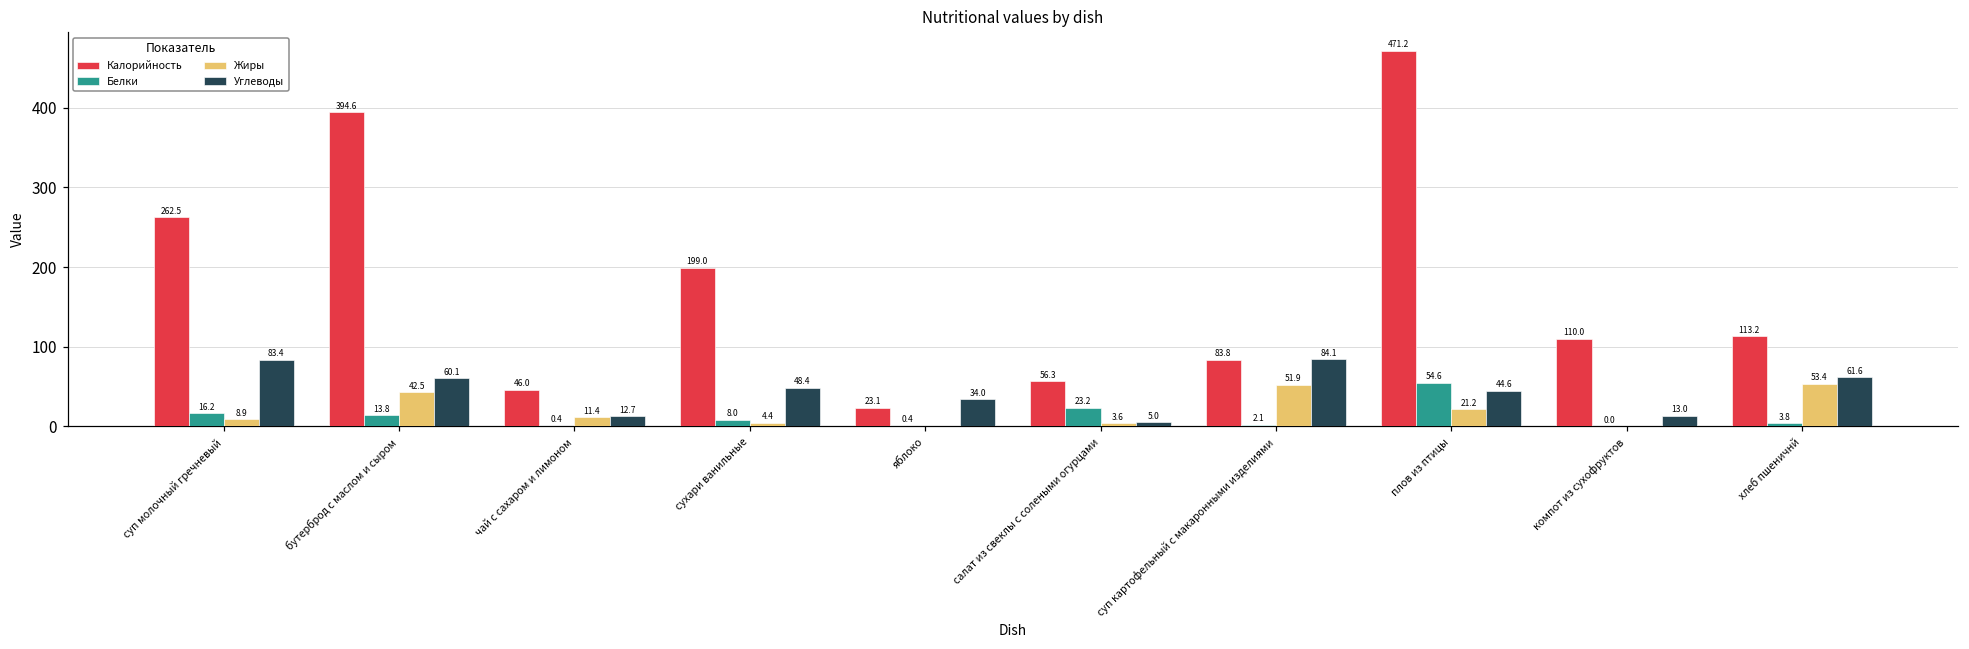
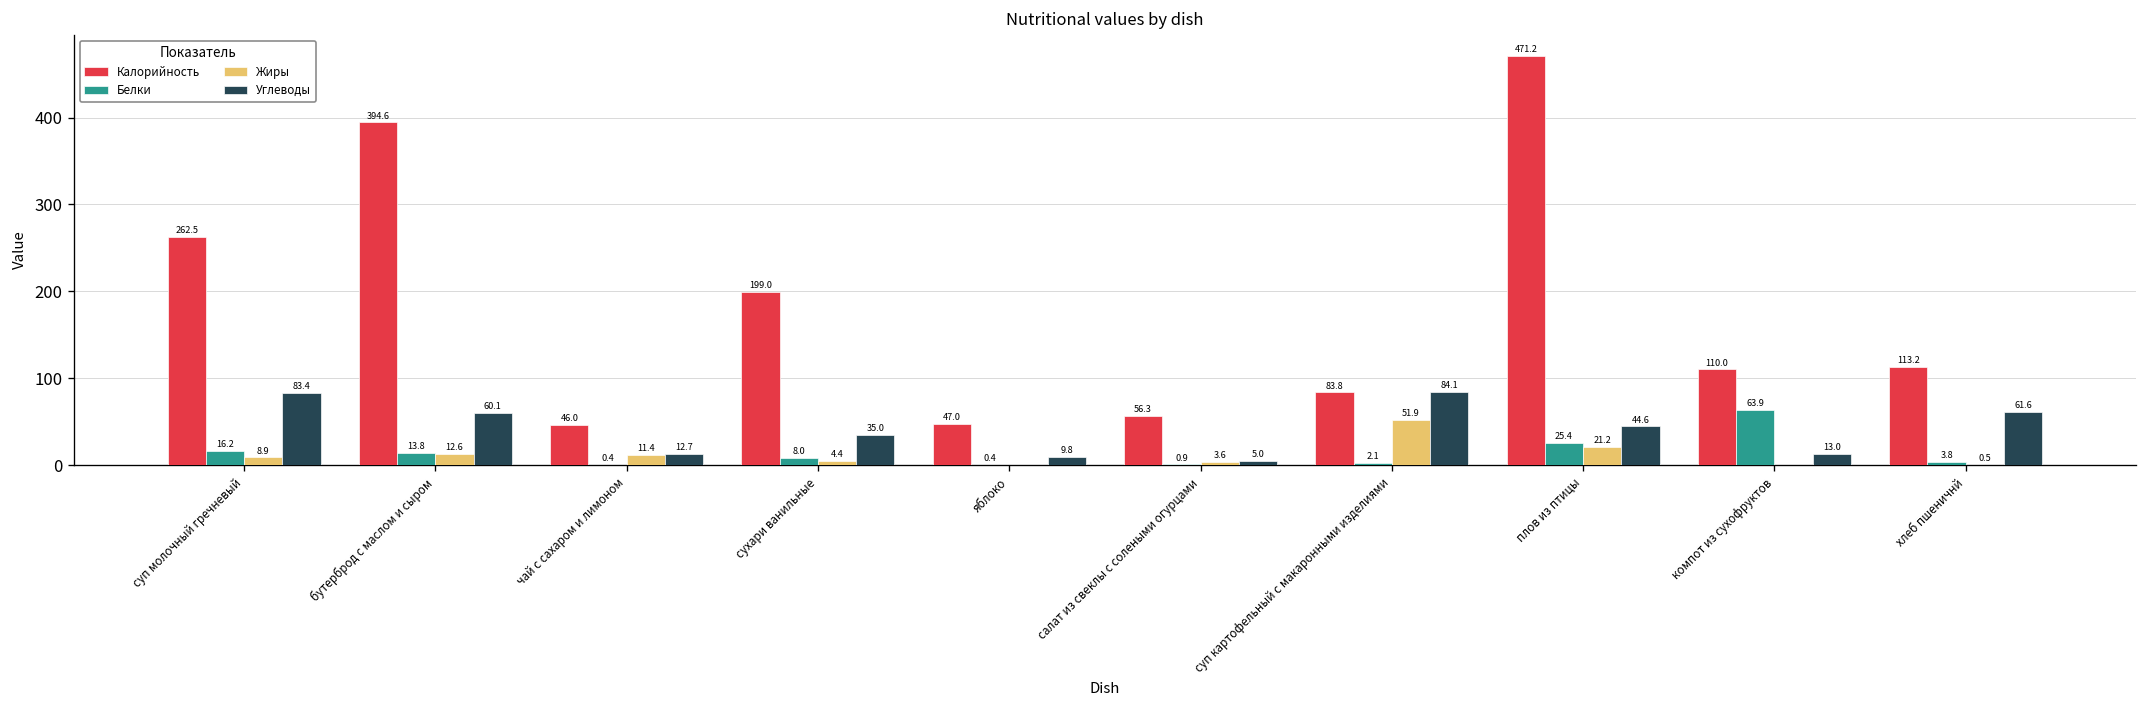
  {
    "Калорийность": {
      "суп молочный гречневый": 262.5,
      "бутерброд с маслом и сыром": 394.6,
      "чай с сахаром и лимоном": 46.0,
      "сухари ванильные": 199.0,
-     "яблоко": 23.1,
+     "яблоко": 47.0,
      "салат из свеклы с солеными огурцами": 56.3,
      "суп картофельный с макаронными изделиями": 83.8,
      "плов из птицы": 471.2,
      "компот из сухофруктов": 110.0,
      "хлеб пшеничнй": 113.2
    },
    "Белки": {
      "суп молочный гречневый": 16.2,
      "бутерброд с маслом и сыром": 13.8,
      "чай с сахаром и лимоном": 0.4,
      "сухари ванильные": 8.0,
      "яблоко": 0.4,
-     "салат из свеклы с солеными огурцами": 23.2,
+     "салат из свеклы с солеными огурцами": 0.9,
      "суп картофельный с макаронными изделиями": 2.1,
-     "плов из птицы": 54.6,
-     "компот из сухофруктов": 0.0,
+     "плов из птицы": 25.4,
+     "компот из сухофруктов": 63.9,
      "хлеб пшеничнй": 3.8
    },
    "Жиры": {
      "суп молочный гречневый": 8.9,
-     "бутерброд с маслом и сыром": 42.5,
+     "бутерброд с маслом и сыром": 12.6,
      "чай с сахаром и лимоном": 11.4,
      "сухари ванильные": 4.4,
      "салат из свеклы с солеными огурцами": 3.6,
      "суп картофельный с макаронными изделиями": 51.9,
      "плов из птицы": 21.2,
-     "хлеб пшеничнй": 53.4
+     "хлеб пшеничнй": 0.5
    },
    "Углеводы": {
      "суп молочный гречневый": 83.4,
      "бутерброд с маслом и сыром": 60.1,
      "чай с сахаром и лимоном": 12.7,
-     "сухари ванильные": 48.4,
-     "яблоко": 34.0,
+     "сухари ванильные": 35.0,
+     "яблоко": 9.8,
      "салат из свеклы с солеными огурцами": 5.0,
      "суп картофельный с макаронными изделиями": 84.1,
      "плов из птицы": 44.6,
      "компот из сухофруктов": 13.0,
      "хлеб пшеничнй": 61.6
    }
  }
